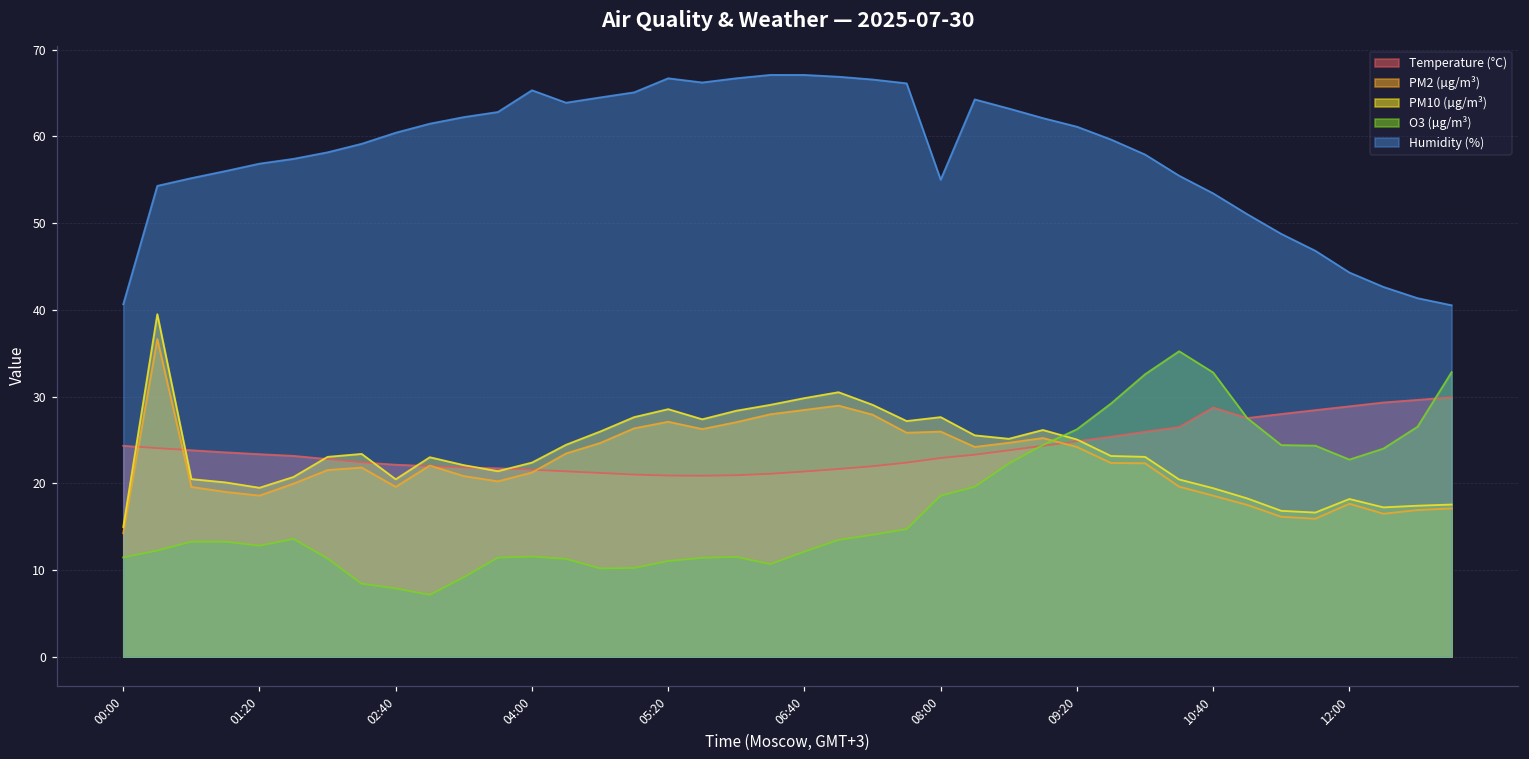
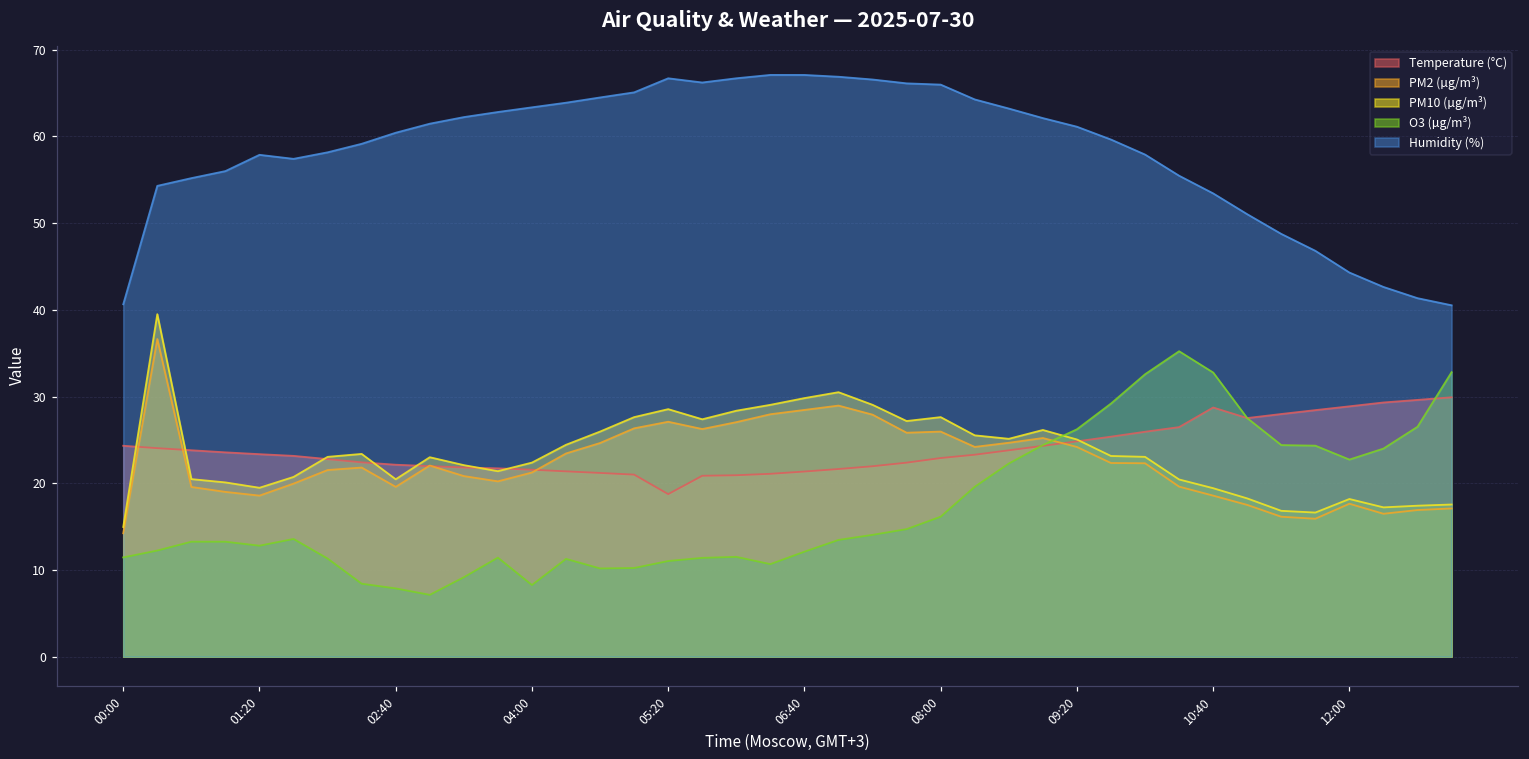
  {
    "Temperature (°C)": {
      "00:00": 24,
      "01:20": 23,
      "02:40": 22,
-     "05:20": 21,
+     "05:20": 19,
      "06:40": 21,
      "08:00": 23,
      "10:40": 29,
      "12:00": 29
    },
    "O3 (µg/m³)": {
      "00:00": 11,
      "01:20": 13,
      "02:40": 8,
-     "04:00": 12,
+     "04:00": 8,
      "05:20": 11,
      "06:40": 12,
-     "08:00": 19,
+     "08:00": 16,
      "09:20": 26,
      "10:40": 33,
      "12:00": 23
    },
    "Humidity (%)": {
      "00:00": 41,
-     "01:20": 57,
+     "01:20": 58,
      "02:40": 60,
-     "04:00": 65,
+     "04:00": 63,
      "05:20": 67,
      "06:40": 67,
-     "08:00": 55,
+     "08:00": 66,
      "09:20": 61,
      "10:40": 53,
      "12:00": 44
    }
  }
